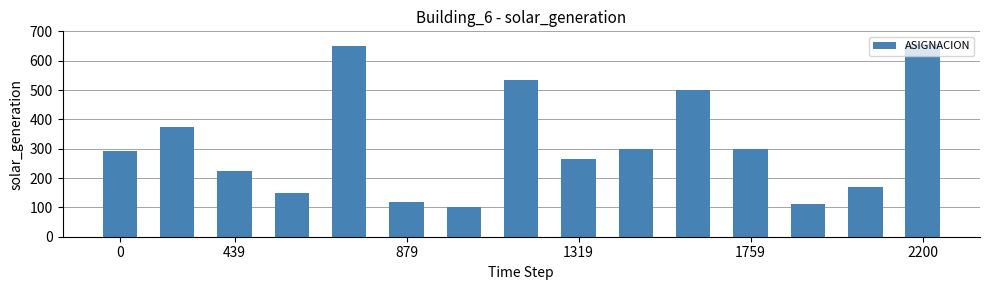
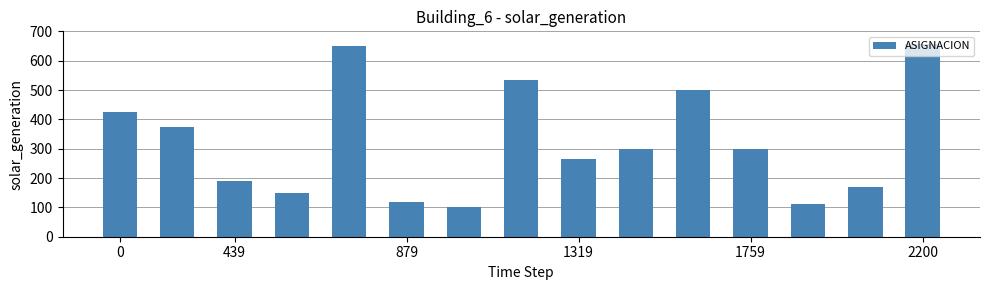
  {
-   "0": 290,
-   "439": 230,
+   "0": 430,
+   "439": 190,
    "879": 120,
    "1319": 270,
    "1759": 300
  }
